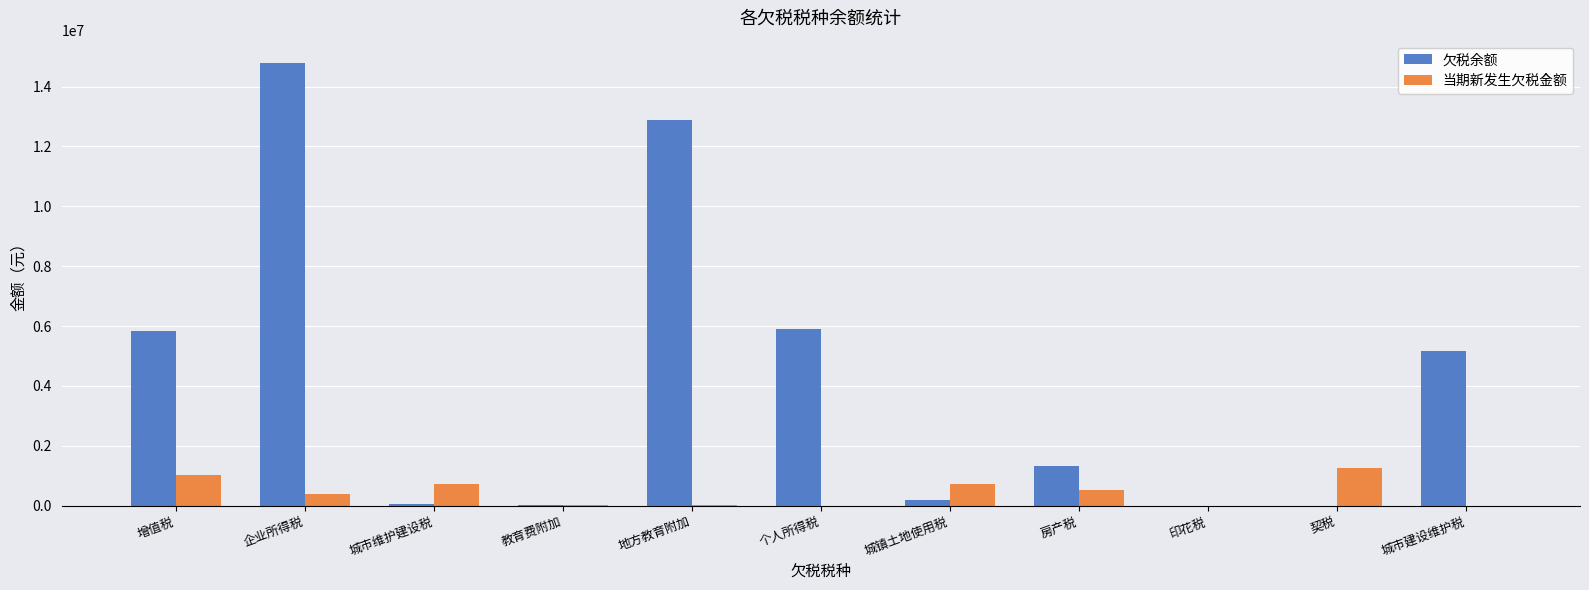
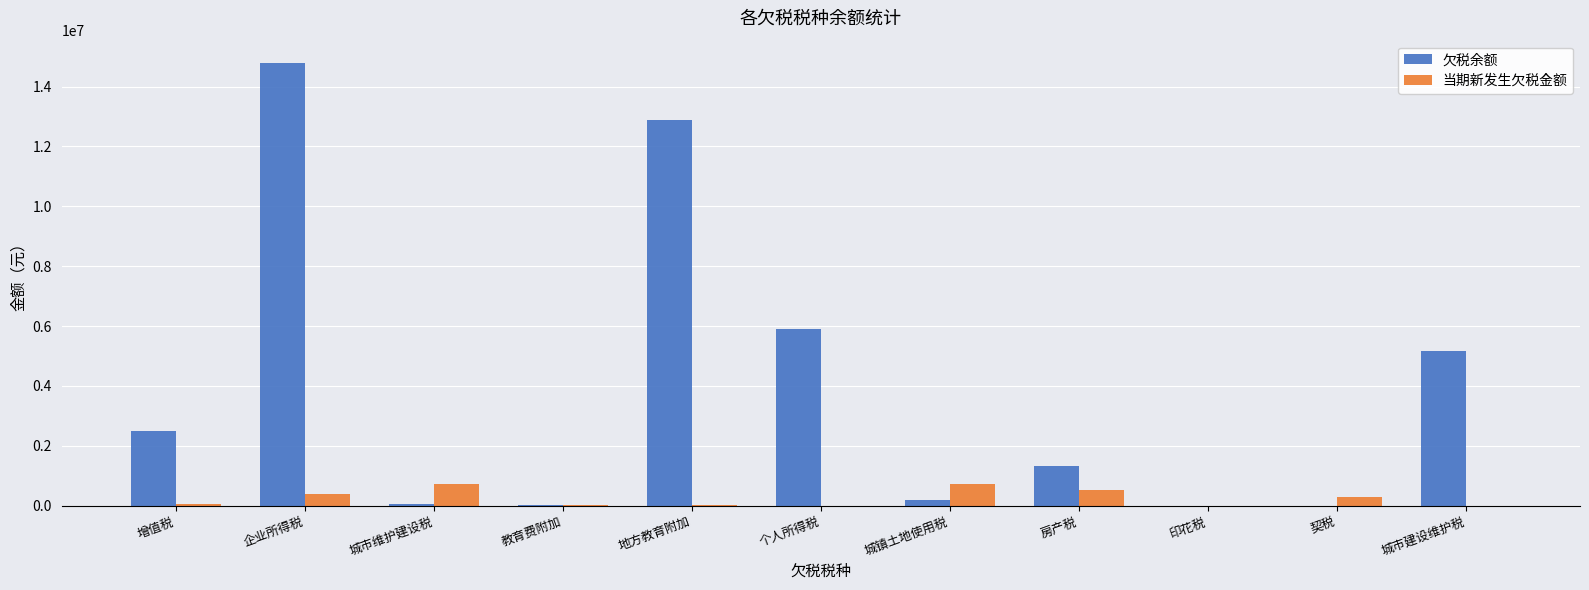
  {
    "欠税余额": {
-     "增值税": 5800000,
+     "增值税": 2500000,
      "企业所得税": 14800000,
      "地方教育附加": 12900000,
      "个人所得税": 5900000,
      "城镇土地使用税": 200000,
      "房产税": 1300000,
      "契税": 0,
      "城市建设维护税": 5200000
    },
    "当期新发生欠税金额": {
-     "增值税": 1000000,
+     "增值税": 100000,
      "企业所得税": 400000,
      "城市维护建设税": 700000,
      "个人所得税": 0,
      "城镇土地使用税": 700000,
      "房产税": 500000,
      "印花税": 0,
-     "契税": 1200000
+     "契税": 300000
    }
  }
